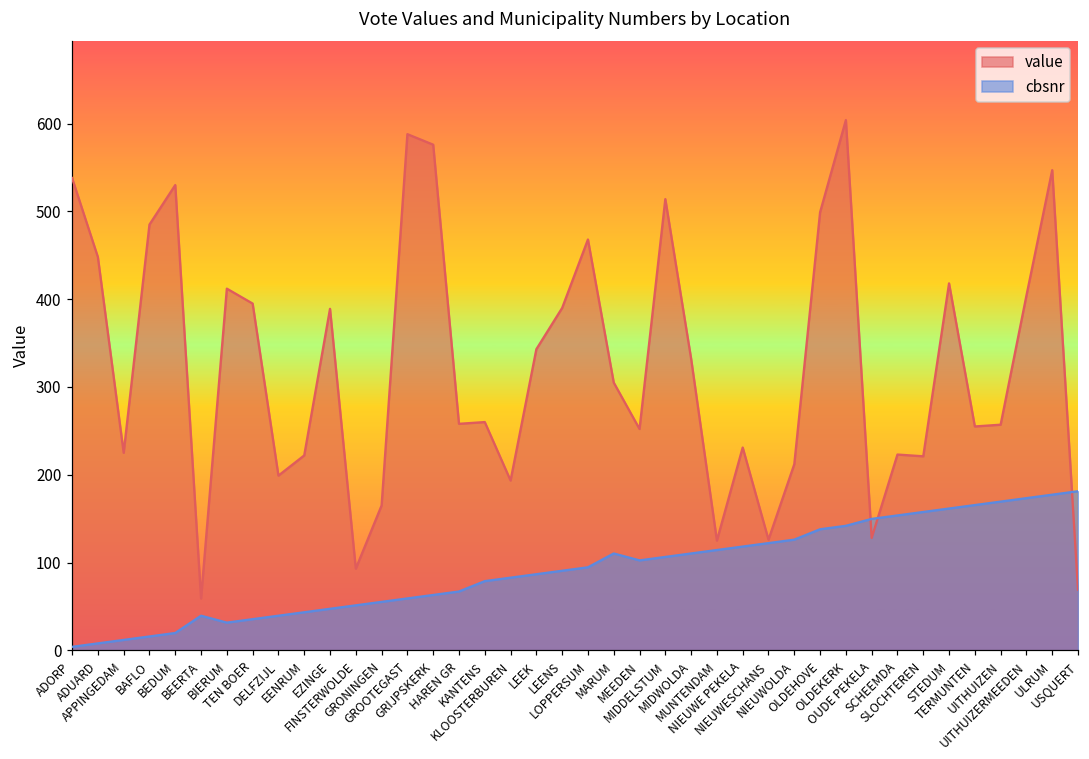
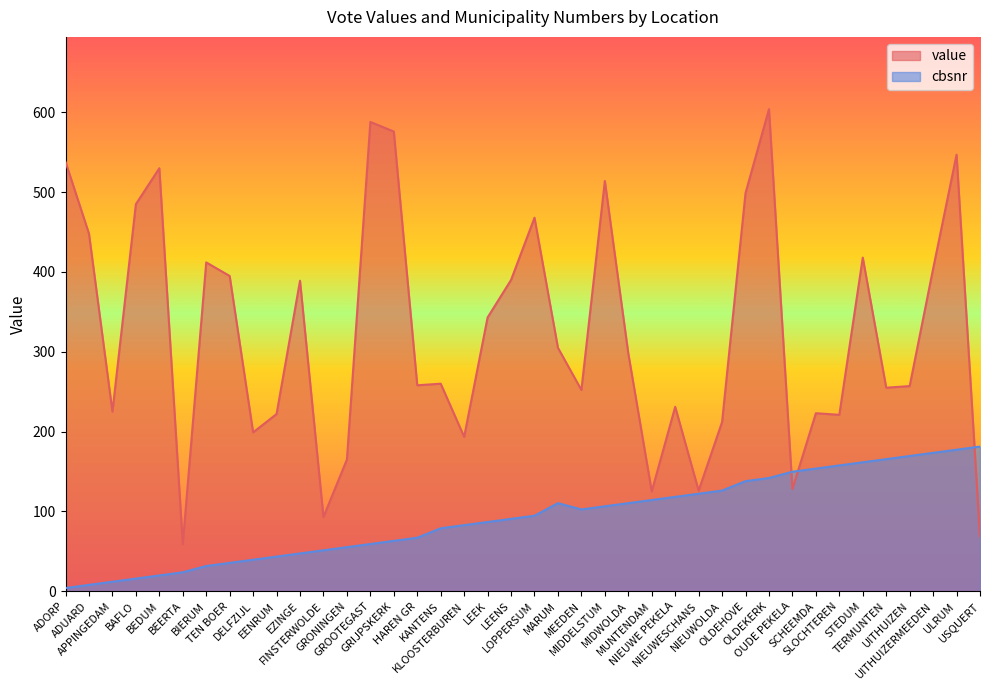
  {
    "value": {
      "ADORP": 540,
      "ADUARD": 450,
      "APPINGEDAM": 230,
      "BAFLO": 490,
      "BEDUM": 530,
      "BEERTA": 60,
      "BIERUM": 410,
      "TEN BOER": 400,
      "DELFZIJL": 200,
      "EENRUM": 220,
      "EZINGE": 390,
      "FINSTERWOLDE": 90,
      "GRONINGEN": 170,
      "GROOTEGAST": 590,
      "GRIJPSKERK": 580,
      "HAREN GR": 260,
      "KANTENS": 260,
      "KLOOSTERBUREN": 190,
      "LEEK": 340,
      "LEENS": 390,
      "LOPPERSUM": 470,
      "MARUM": 310,
      "MEEDEN": 250,
      "MIDDELSTUM": 510,
-     "MIDWOLDA": 330,
+     "MIDWOLDA": 300,
      "MUNTENDAM": 130,
      "NIEUWE PEKELA": 230,
      "NIEUWESCHANS": 130,
      "NIEUWOLDA": 210,
      "OLDEHOVE": 500,
      "OLDEKERK": 600,
      "OUDE PEKELA": 130,
      "SCHEEMDA": 220,
      "SLOCHTEREN": 220,
      "STEDUM": 420,
      "TERMUNTEN": 260,
      "UITHUIZEN": 260,
      "UITHUIZERMEEDEN": 400,
      "ULRUM": 550,
      "USQUERT": 70
    },
    "cbsnr": {
      "ADORP": 0,
      "ADUARD": 10,
      "APPINGEDAM": 10,
      "BAFLO": 20,
      "BEDUM": 20,
-     "BEERTA": 40,
+     "BEERTA": 20,
      "BIERUM": 30,
      "TEN BOER": 40,
      "DELFZIJL": 40,
      "EENRUM": 40,
      "EZINGE": 50,
      "FINSTERWOLDE": 50,
      "GRONINGEN": 60,
      "GROOTEGAST": 60,
      "GRIJPSKERK": 60,
      "HAREN GR": 70,
      "KANTENS": 80,
      "KLOOSTERBUREN": 80,
      "LEEK": 90,
      "LEENS": 90,
      "LOPPERSUM": 90,
      "MARUM": 110,
      "MEEDEN": 100,
      "MIDDELSTUM": 110,
      "MIDWOLDA": 110,
      "MUNTENDAM": 110,
      "NIEUWE PEKELA": 120,
      "NIEUWESCHANS": 120,
      "NIEUWOLDA": 130,
      "OLDEHOVE": 140,
      "OLDEKERK": 140,
      "OUDE PEKELA": 150,
      "SCHEEMDA": 150,
      "SLOCHTEREN": 160,
      "STEDUM": 160,
      "TERMUNTEN": 170,
      "UITHUIZEN": 170,
      "UITHUIZERMEEDEN": 170,
      "ULRUM": 180,
      "USQUERT": 180
    }
  }
